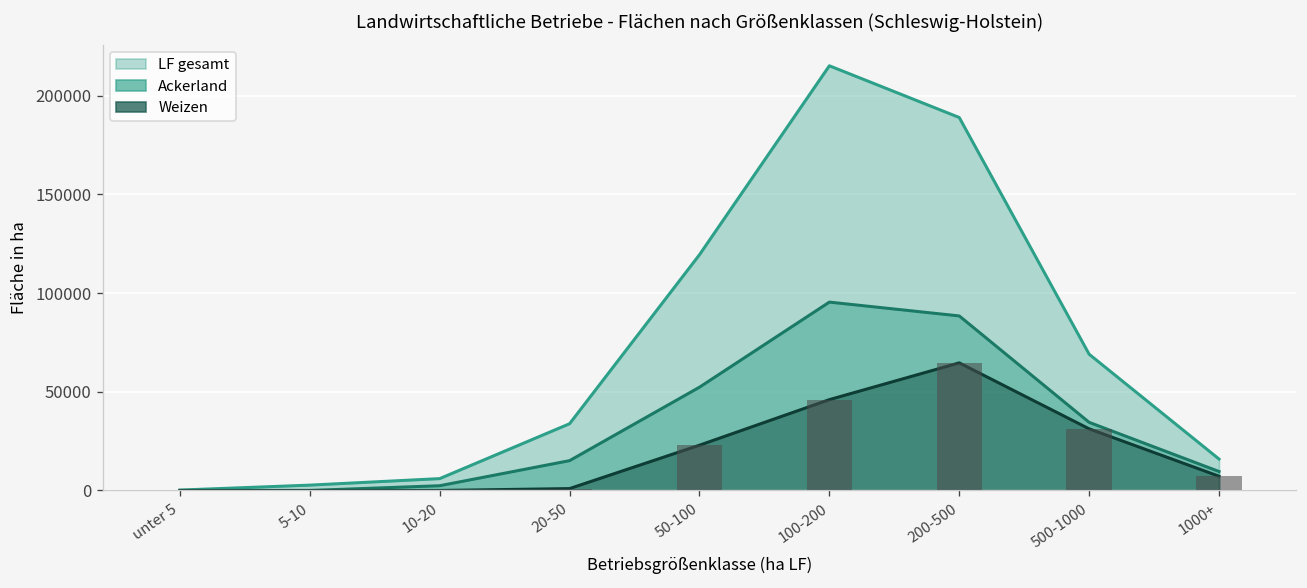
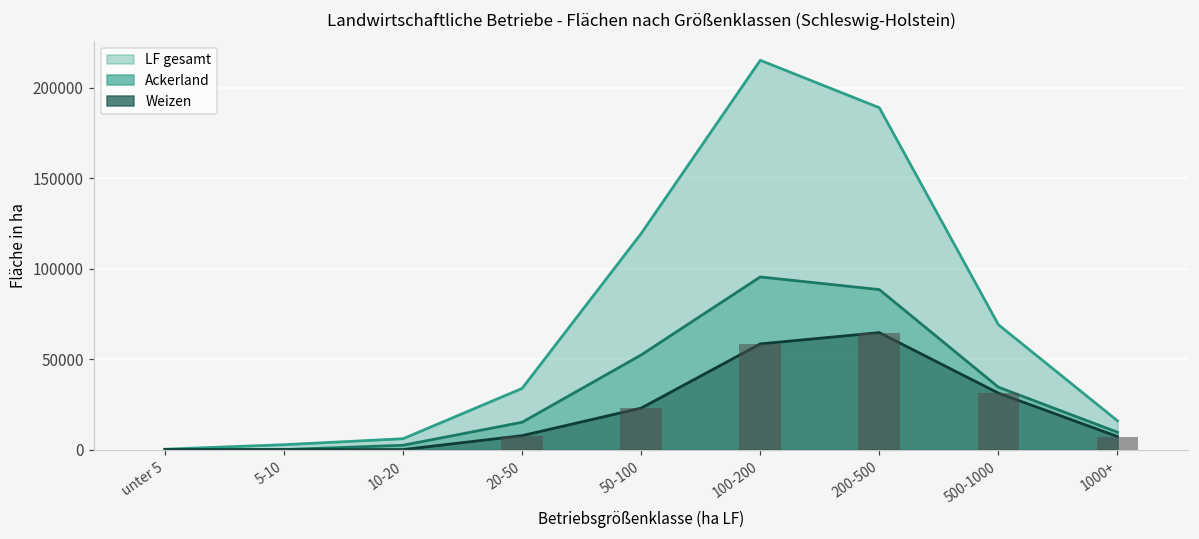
  {
    "Weizen": {
      "unter 5": 0,
      "5-10": 0,
      "10-20": 0,
-     "20-50": 1000,
+     "20-50": 8000,
      "50-100": 23000,
-     "100-200": 46000,
+     "100-200": 58000,
      "200-500": 65000,
      "500-1000": 31000,
      "1000+": 7000
    }
  }
